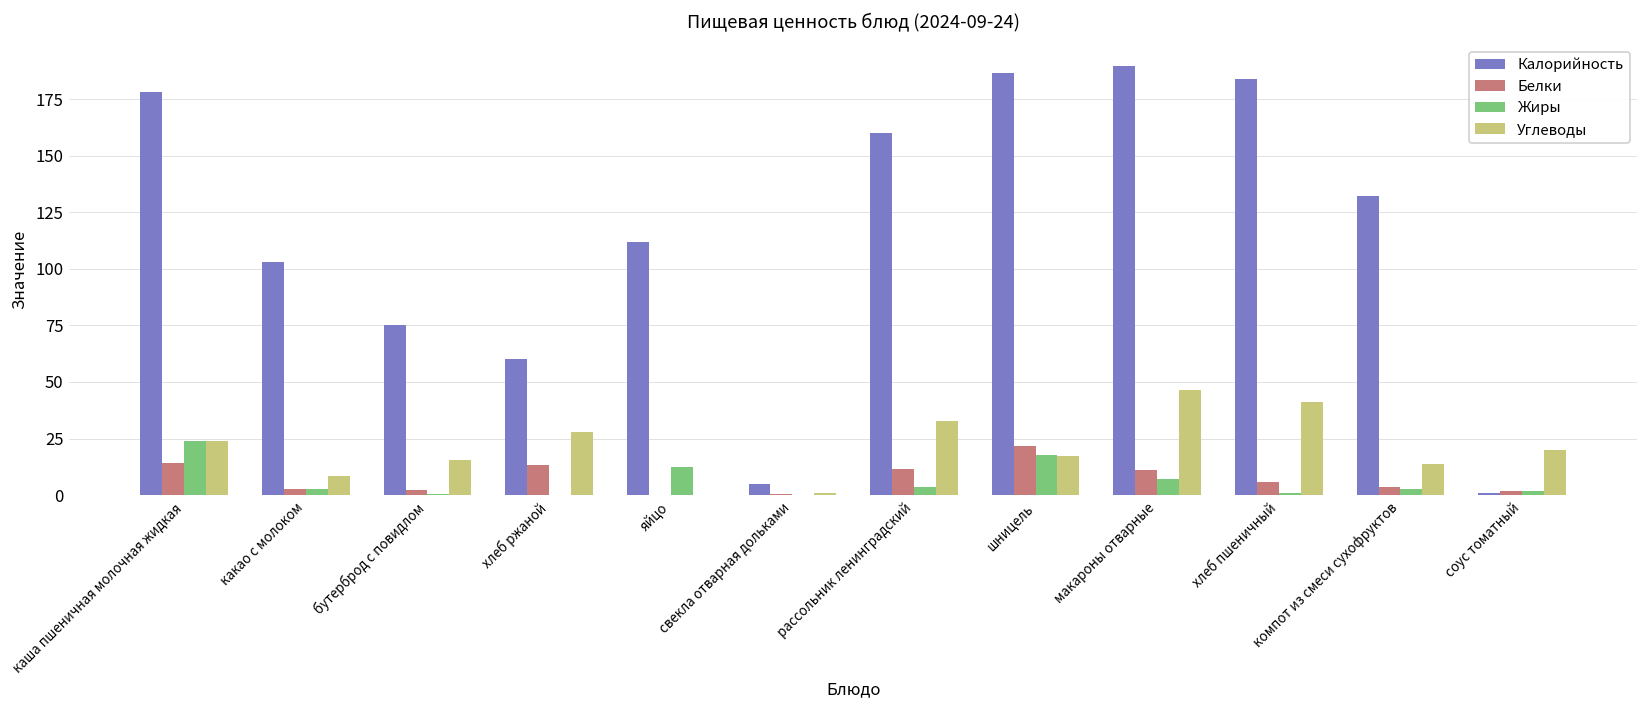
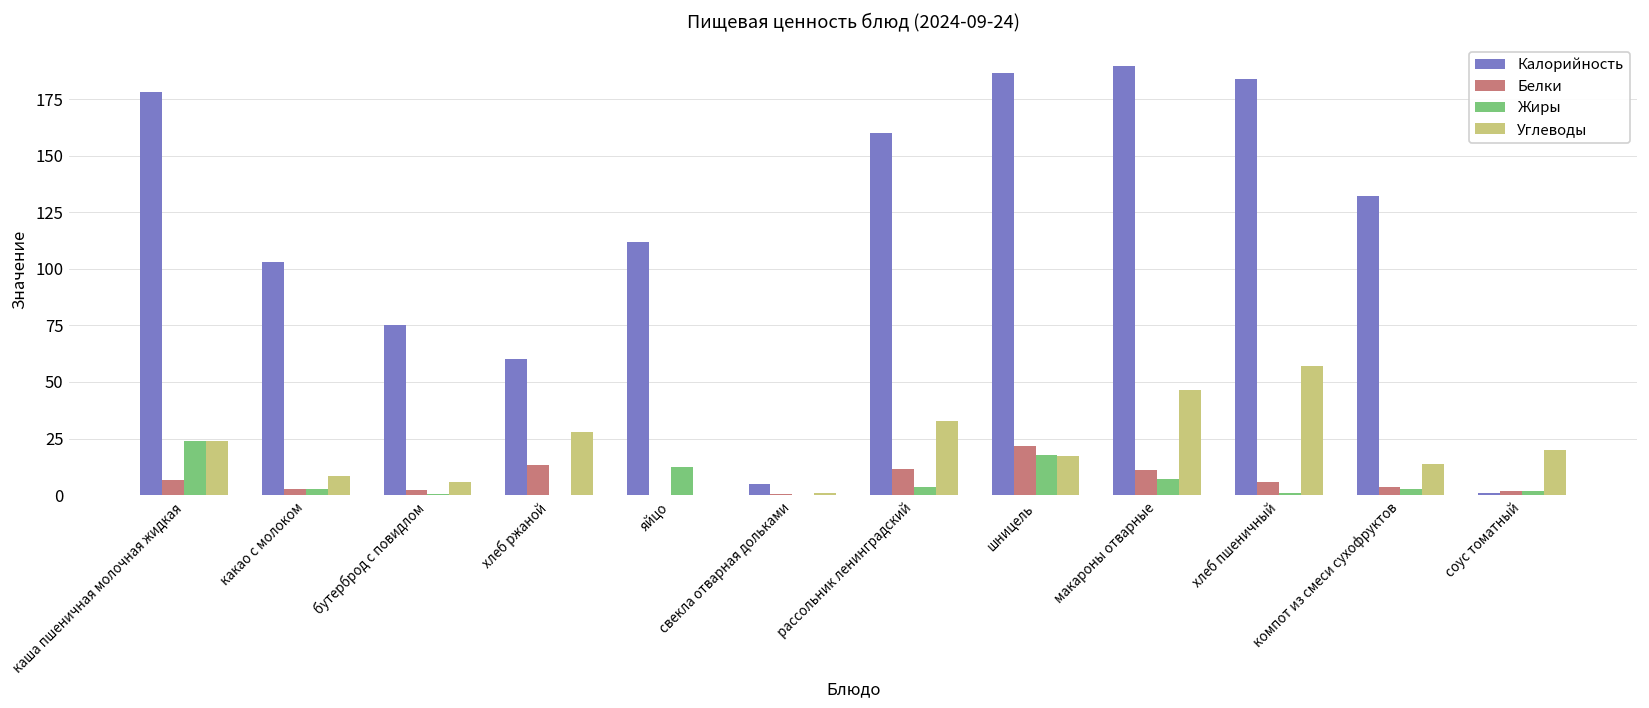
  {
    "Калорийность": {
      "каша пшеничная молочная жидкая": 178,
      "какао с молоком": 103,
      "бутерброд с повидлом": 75,
      "хлеб ржаной": 60,
      "яйцо": 112,
      "свекла отварная дольками": 5,
      "рассольник ленинградский": 160,
      "шницель": 187,
      "макароны отварные": 190,
      "хлеб пшеничный": 184,
      "компот из смеси сухофруктов": 132
    },
    "Белки": {
-     "каша пшеничная молочная жидкая": 14,
+     "каша пшеничная молочная жидкая": 7,
      "какао с молоком": 3,
      "бутерброд с повидлом": 2,
      "хлеб ржаной": 13,
      "рассольник ленинградский": 12,
      "шницель": 22,
      "макароны отварные": 11,
      "хлеб пшеничный": 6,
      "компот из смеси сухофруктов": 4,
      "соус томатный": 2
    },
    "Жиры": {
      "каша пшеничная молочная жидкая": 24,
      "какао с молоком": 3,
      "яйцо": 12,
      "свекла отварная дольками": 0,
      "рассольник ленинградский": 4,
      "шницель": 17,
      "макароны отварные": 7,
      "компот из смеси сухофруктов": 3,
      "соус томатный": 2
    },
    "Углеводы": {
      "каша пшеничная молочная жидкая": 24,
      "какао с молоком": 9,
-     "бутерброд с повидлом": 15,
+     "бутерброд с повидлом": 6,
      "хлеб ржаной": 28,
      "рассольник ленинградский": 33,
      "шницель": 17,
      "макароны отварные": 46,
-     "хлеб пшеничный": 41,
+     "хлеб пшеничный": 57,
      "компот из смеси сухофруктов": 14,
      "соус томатный": 20
    }
  }
